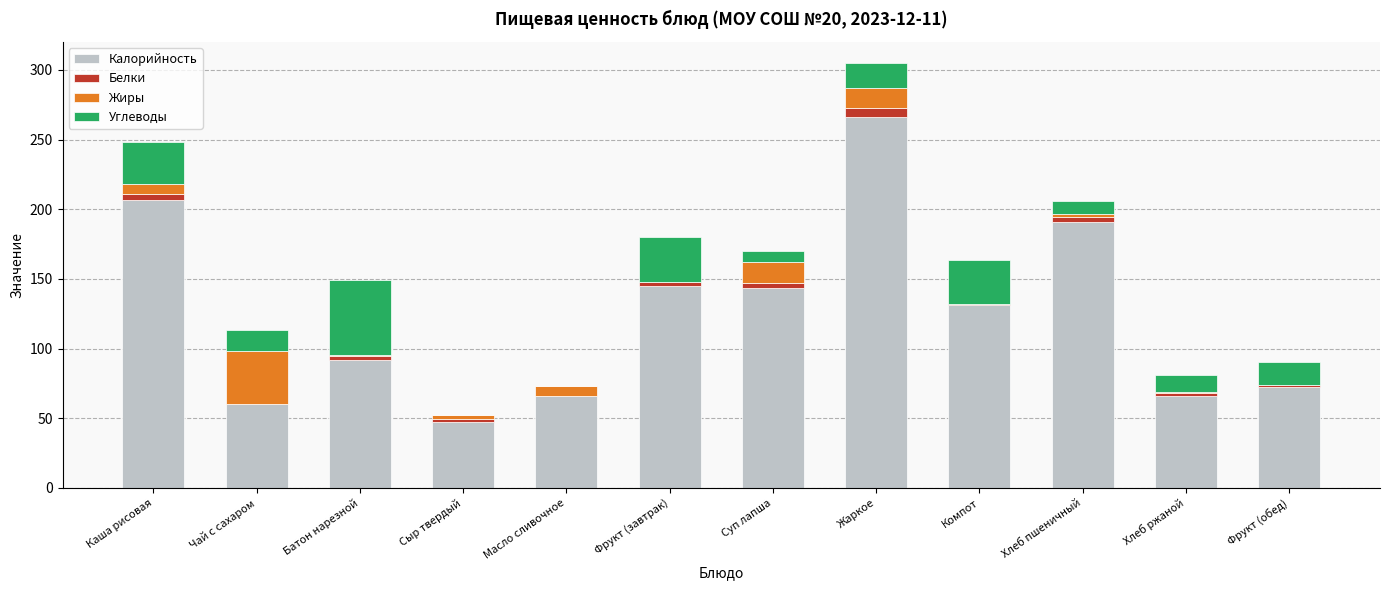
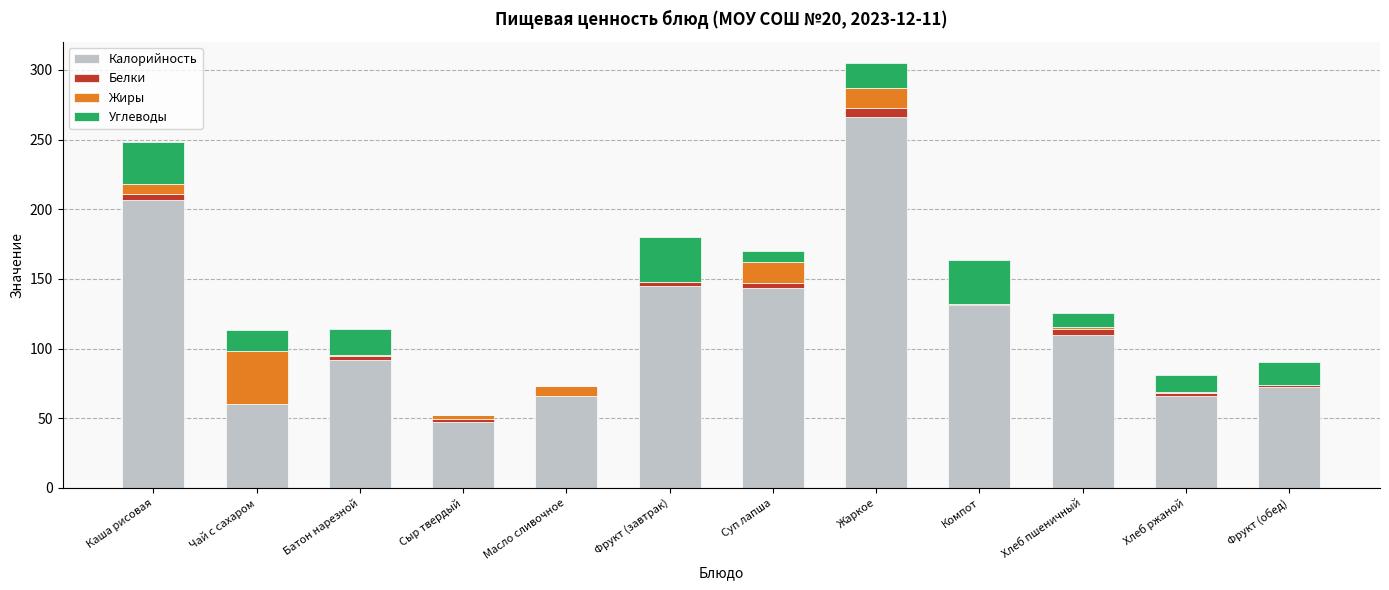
  {
    "Калорийность": {
      "Каша рисовая": 206,
      "Чай с сахаром": 60,
      "Батон нарезной": 92,
      "Сыр твердый": 47,
      "Масло сливочное": 66,
      "Фрукт (завтрак)": 145,
      "Суп лапша": 143,
      "Жаркое": 266,
      "Компот": 131,
-     "Хлеб пшеничный": 191,
+     "Хлеб пшеничный": 110,
      "Хлеб ржаной": 66,
      "Фрукт (обед)": 72
    },
    "Белки": {
      "Каша рисовая": 4,
      "Батон нарезной": 3,
      "Сыр твердый": 2,
      "Фрукт (завтрак)": 3,
      "Суп лапша": 4,
      "Жаркое": 7,
      "Хлеб пшеничный": 4,
      "Хлеб ржаной": 2
    },
    "Жиры": {
      "Каша рисовая": 8,
      "Чай с сахаром": 38,
      "Сыр твердый": 3,
      "Масло сливочное": 7,
      "Суп лапша": 15,
      "Жаркое": 14,
      "Хлеб пшеничный": 2
    },
    "Углеводы": {
      "Каша рисовая": 30,
      "Чай с сахаром": 15,
-     "Батон нарезной": 54,
+     "Батон нарезной": 18,
      "Сыр твердый": 0,
      "Фрукт (завтрак)": 32,
      "Суп лапша": 8,
      "Жаркое": 18,
      "Компот": 32,
      "Хлеб пшеничный": 10,
      "Хлеб ржаной": 12,
      "Фрукт (обед)": 16
    }
  }
